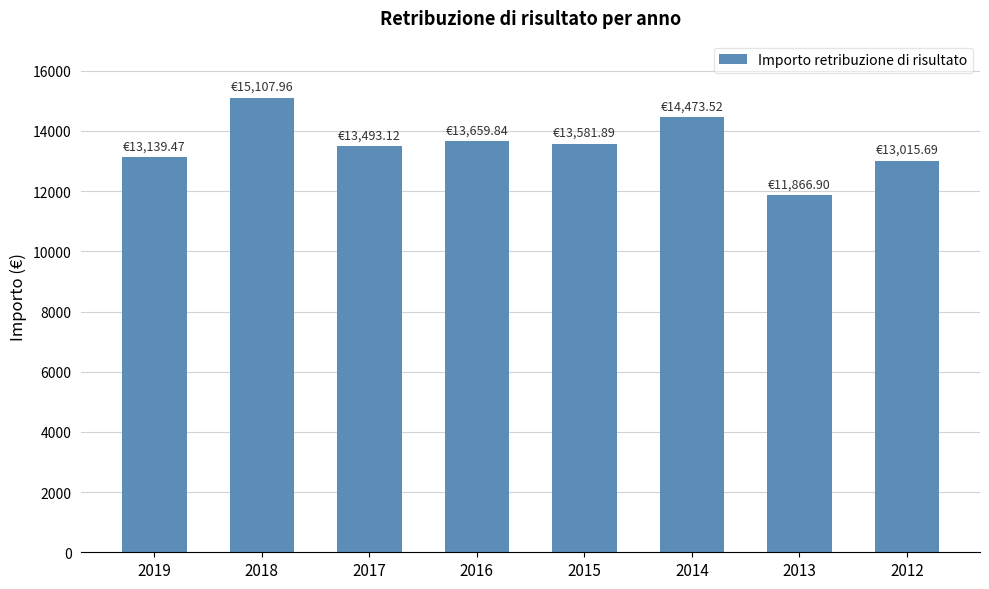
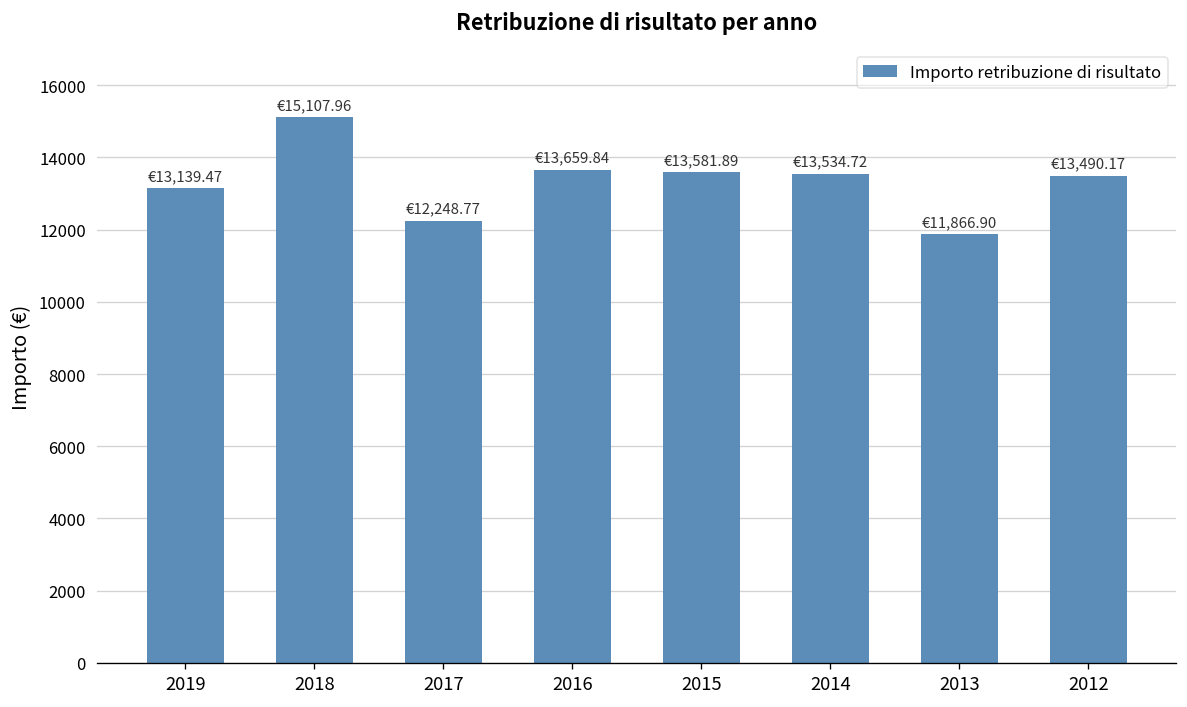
  {
    "2019": "€13,139.47",
    "2018": "€15,107.96",
-   "2017": "€13,493.12",
+   "2017": "€12,248.77",
    "2016": "€13,659.84",
    "2015": "€13,581.89",
-   "2014": "€14,473.52",
+   "2014": "€13,534.72",
    "2013": "€11,866.90",
-   "2012": "€13,015.69"
+   "2012": "€13,490.17"
  }
